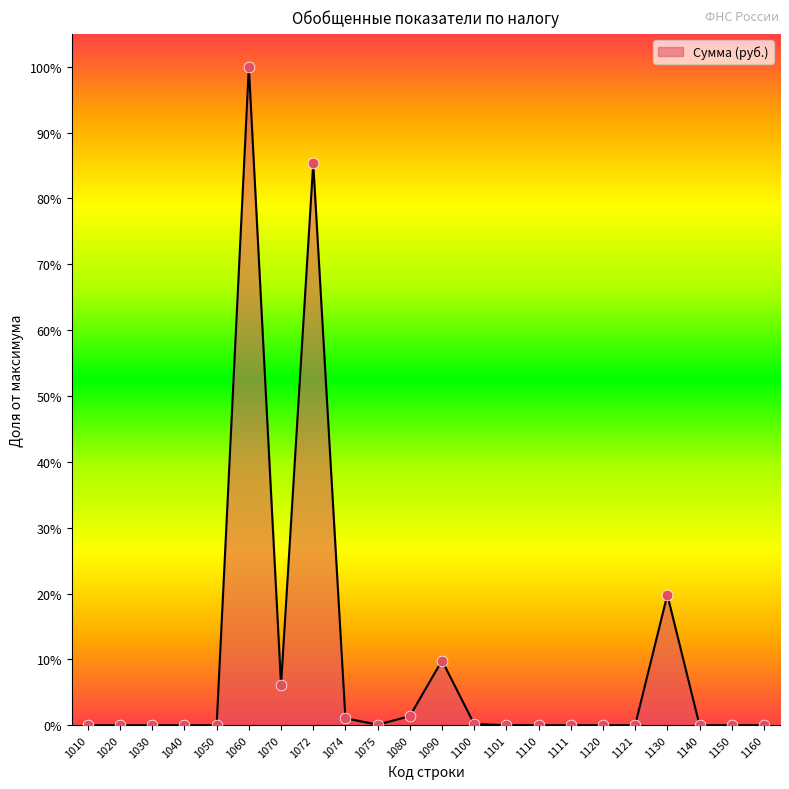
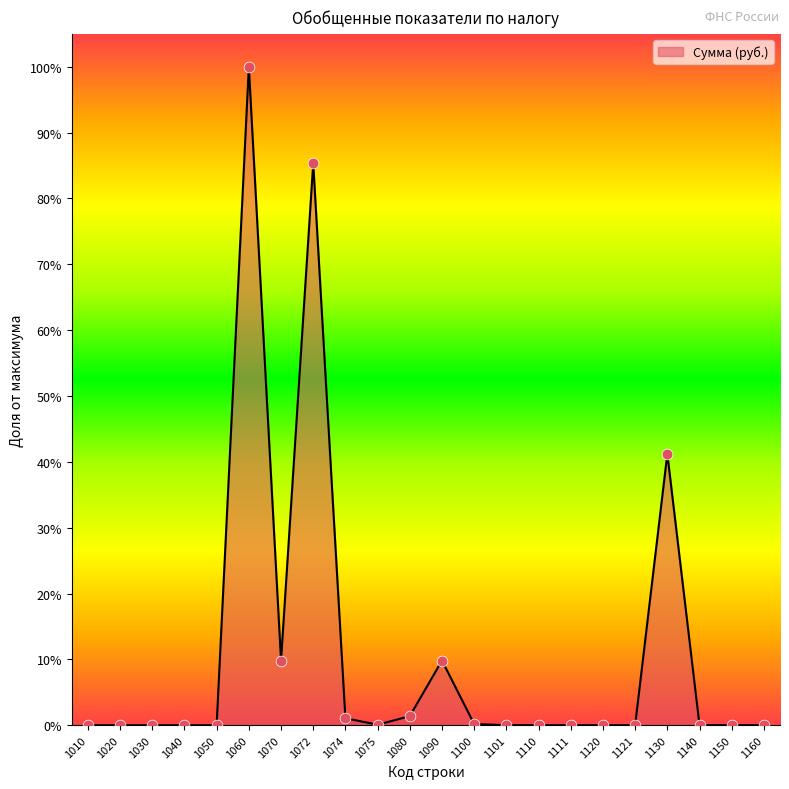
  {
    "1010": "0%",
    "1020": "0%",
    "1030": "0%",
    "1040": "0%",
    "1050": "0%",
    "1060": "100%",
-   "1070": "6%",
+   "1070": "10%",
    "1072": "85%",
    "1074": "1%",
    "1075": "0%",
    "1080": "1%",
    "1090": "10%",
    "1100": "0%",
    "1101": "0%",
    "1110": "0%",
    "1111": "0%",
    "1120": "0%",
    "1121": "0%",
-   "1130": "20%",
+   "1130": "41%",
    "1140": "0%",
    "1150": "0%",
    "1160": "0%"
  }
